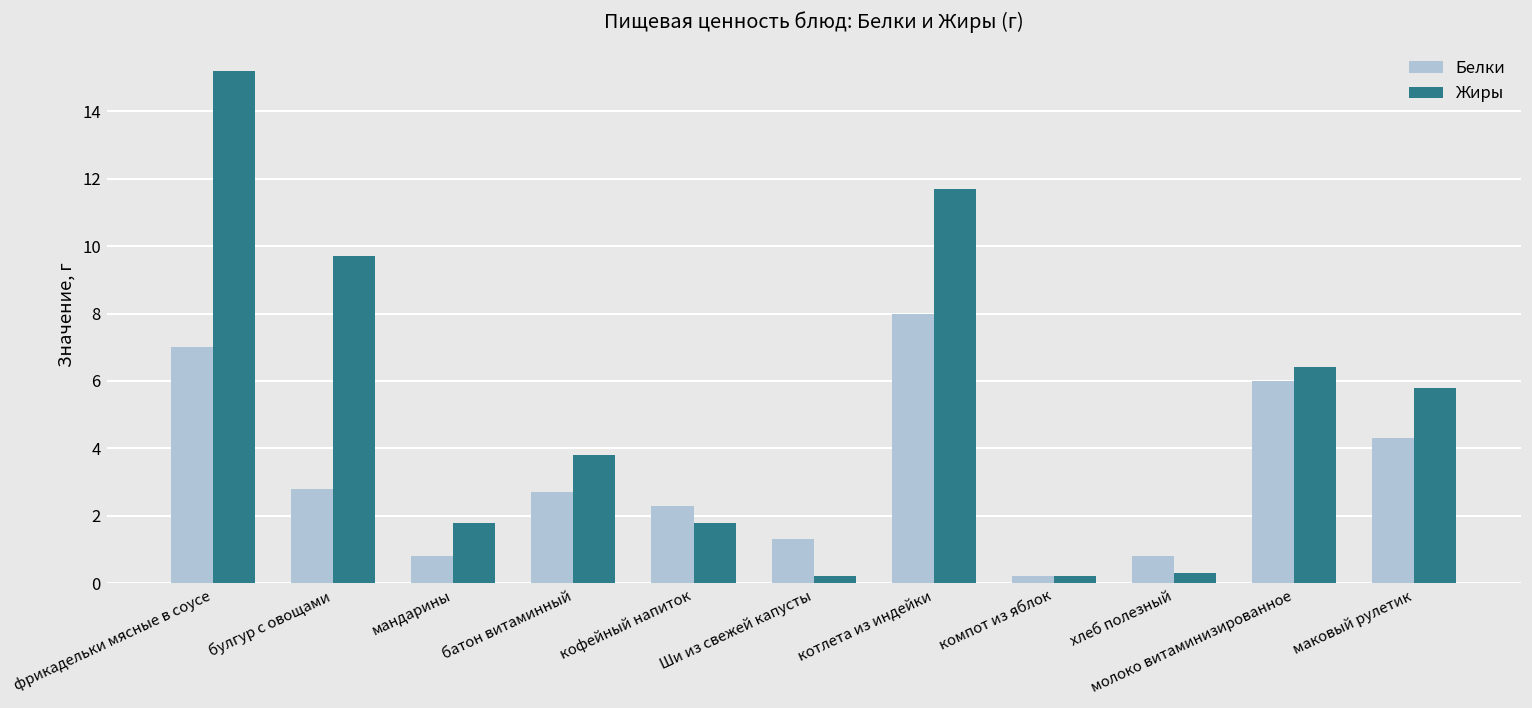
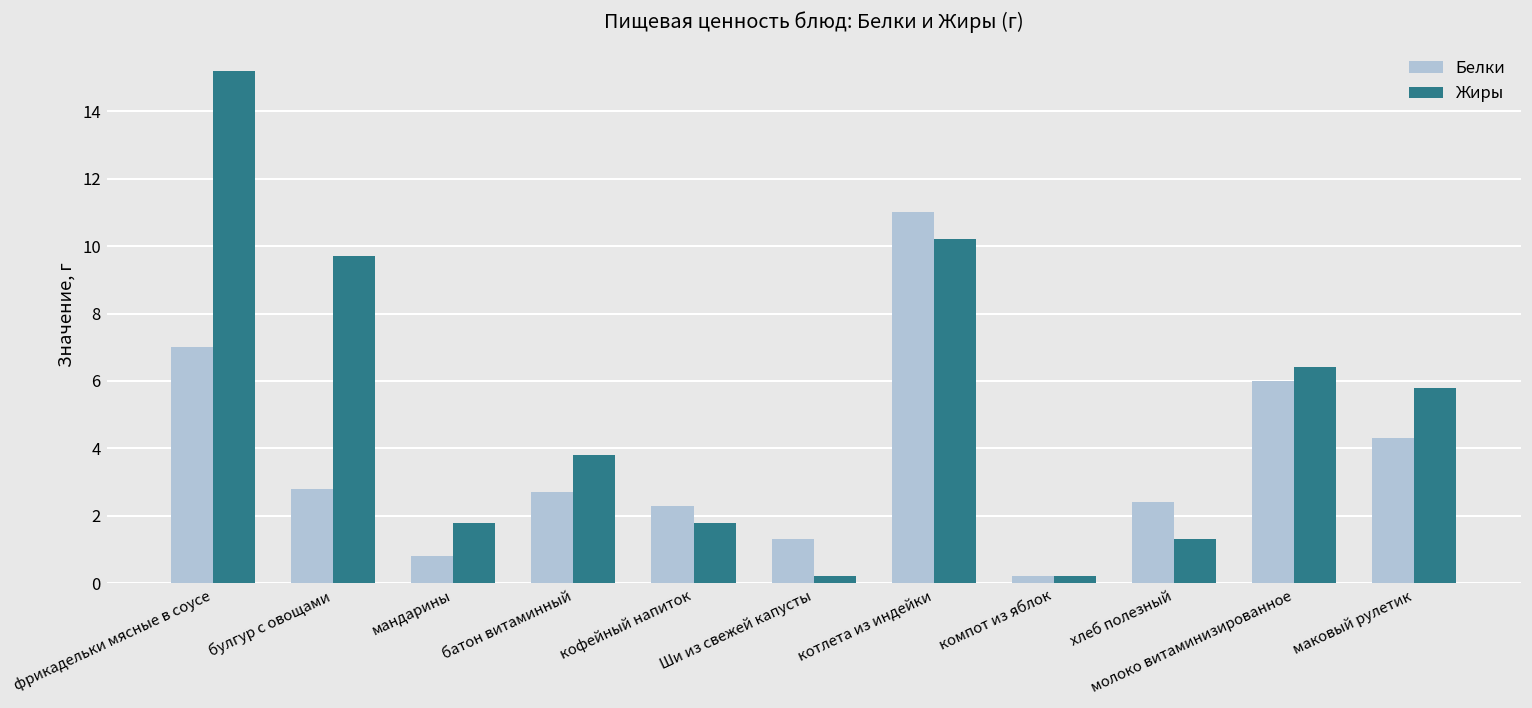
  {
    "Белки": {
      "фрикадельки мясные в соусе": 7.0,
      "булгур с овощами": 2.8,
      "мандарины": 0.8,
      "батон витаминный": 2.7,
      "кофейный напиток": 2.3,
      "Ши из свежей капусты": 1.3,
-     "котлета из индейки": 8,
+     "котлета из индейки": 11,
      "компот из яблок": 0.2,
-     "хлеб полезный": 0.8,
+     "хлеб полезный": 2.4,
      "молоко витаминизированное": 6.0,
      "маковый рулетик": 4.3
    },
    "Жиры": {
      "фрикадельки мясные в соусе": 15.2,
      "булгур с овощами": 9.7,
      "мандарины": 1.8,
      "батон витаминный": 3.8,
      "кофейный напиток": 1.8,
      "Ши из свежей капусты": 0.2,
-     "котлета из индейки": 11.7,
+     "котлета из индейки": 10.2,
      "компот из яблок": 0.2,
-     "хлеб полезный": 0.3,
+     "хлеб полезный": 1.3,
      "молоко витаминизированное": 6.4,
      "маковый рулетик": 5.8
    }
  }
